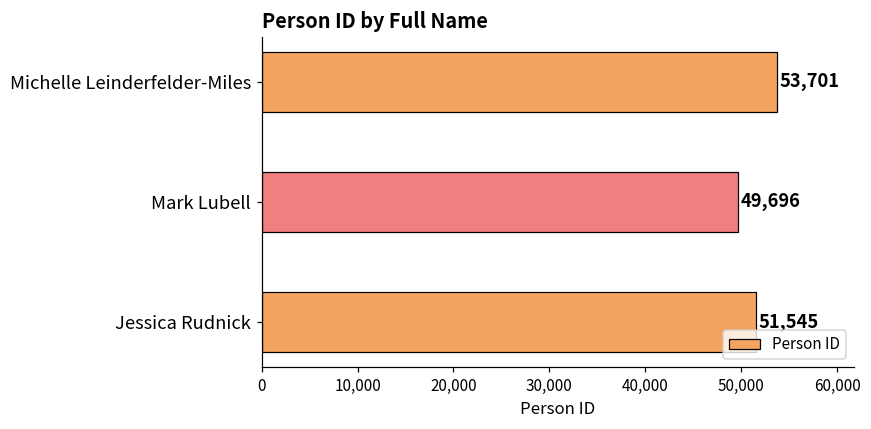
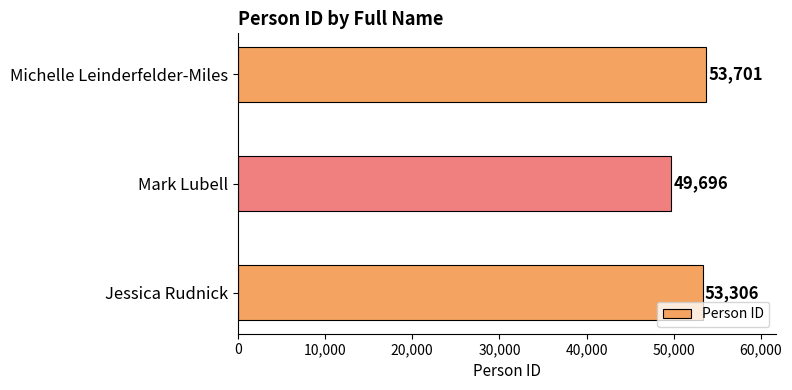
  {
    "Michelle Leinderfelder-Miles": "53,701",
    "Mark Lubell": "49,696",
-   "Jessica Rudnick": "51,545"
+   "Jessica Rudnick": "53,306"
  }
